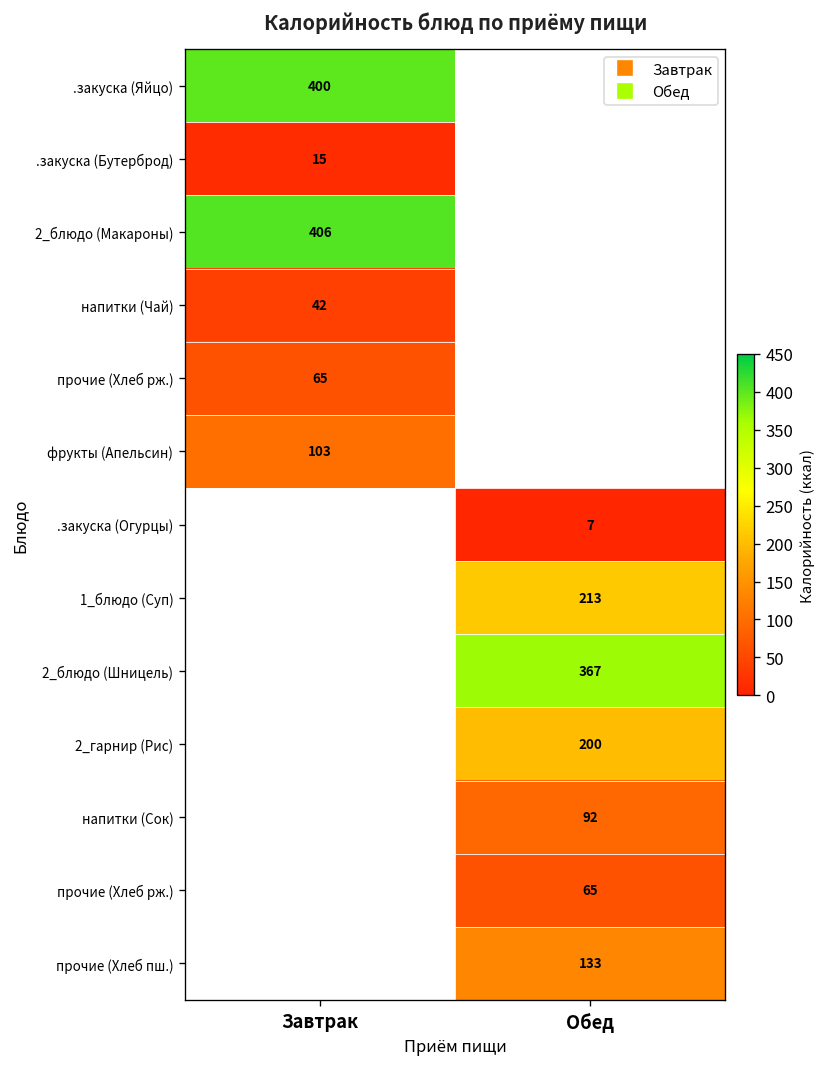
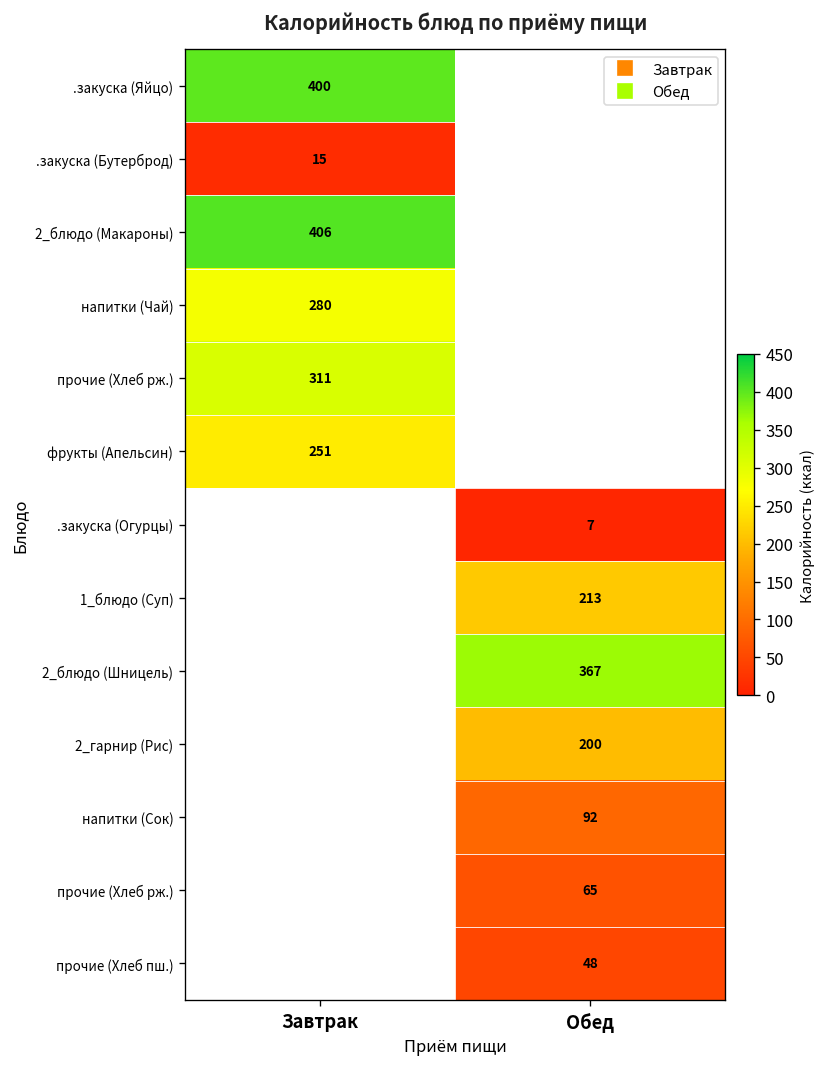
  {
    ".закуска (Яйцо)": {
      "Завтрак": 400
    },
    ".закуска (Бутерброд)": {
      "Завтрак": 15
    },
    "2_блюдо (Макароны)": {
      "Завтрак": 406
    },
    "напитки (Чай)": {
-     "Завтрак": 42
+     "Завтрак": 280
    },
    "прочие (Хлеб рж.)": {
-     "Завтрак": 65,
+     "Завтрак": 311,
      "Обед": 65
    },
    "фрукты (Апельсин)": {
-     "Завтрак": 103
+     "Завтрак": 251
    },
    ".закуска (Огурцы)": {
      "Обед": 7
    },
    "1_блюдо (Суп)": {
      "Обед": 213
    },
    "2_блюдо (Шницель)": {
      "Обед": 367
    },
    "2_гарнир (Рис)": {
      "Обед": 200
    },
    "напитки (Сок)": {
      "Обед": 92
    },
    "прочие (Хлеб пш.)": {
-     "Обед": 133
+     "Обед": 48
    }
  }
